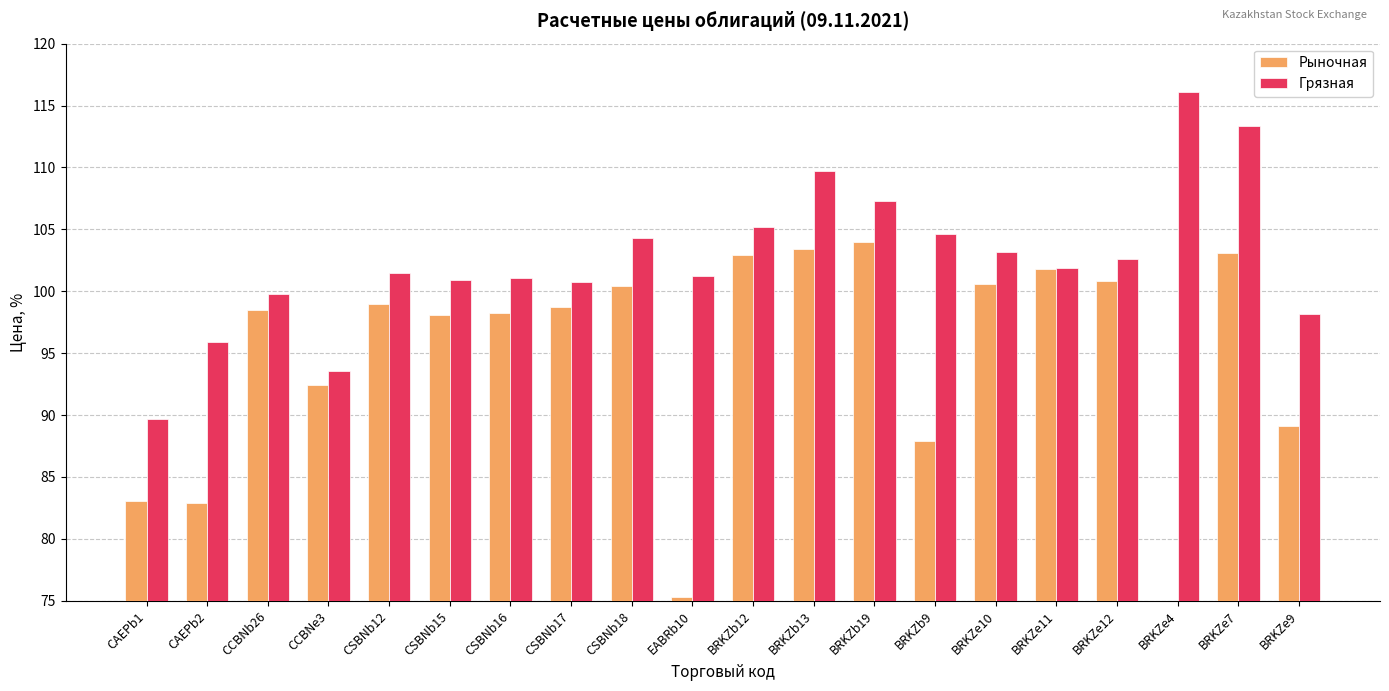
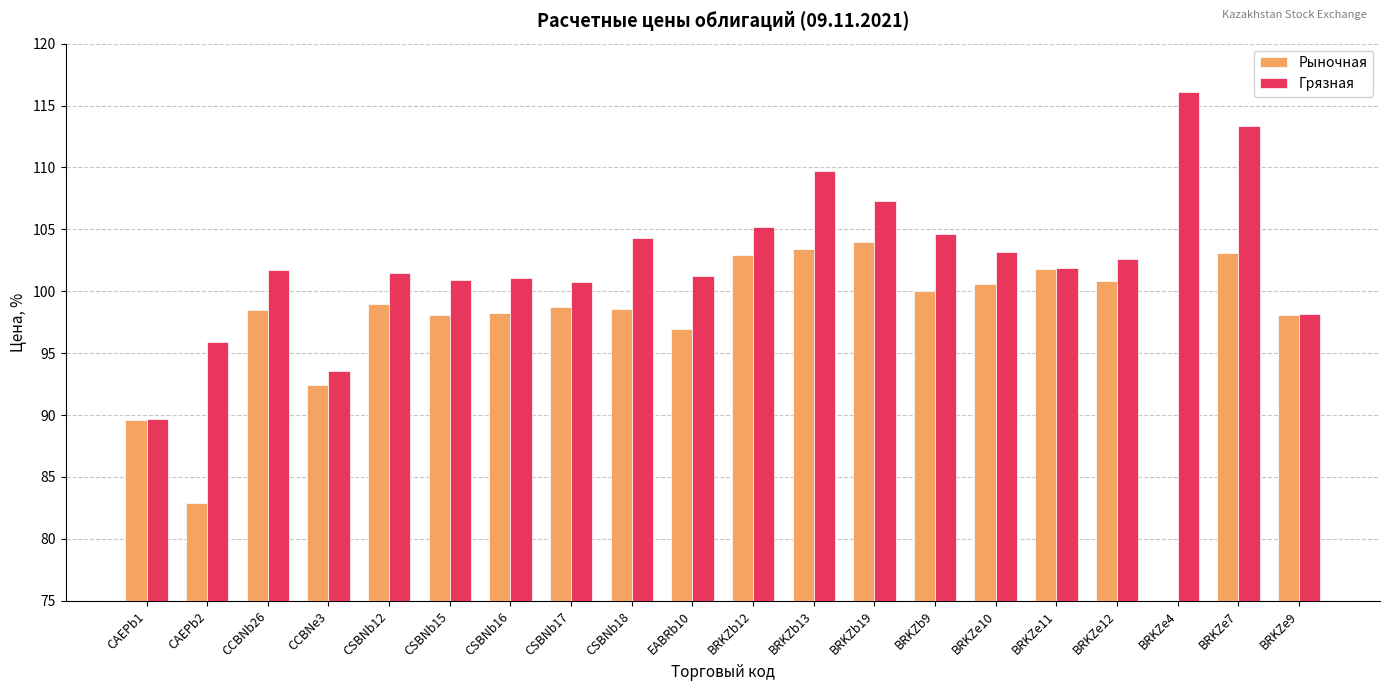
  {
    "Рыночная": {
-     "CAEPb1": 83.0,
+     "CAEPb1": 89.6,
      "CAEPb2": 82.9,
      "CCBNb26": 98.5,
      "CCBNe3": 92.5,
      "CSBNb12": 98.9,
      "CSBNb15": 98.1,
      "CSBNb16": 98.3,
      "CSBNb17": 98.8,
-     "CSBNb18": 100.4,
-     "EABRb10": 75.3,
+     "CSBNb18": 98.6,
+     "EABRb10": 97.0,
      "BRKZb12": 102.9,
      "BRKZb13": 103.4,
      "BRKZb19": 104.0,
-     "BRKZb9": 87.9,
+     "BRKZb9": 100.0,
      "BRKZe10": 100.6,
      "BRKZe11": 101.8,
      "BRKZe12": 100.8,
      "BRKZe7": 103.1,
-     "BRKZe9": 89.1
+     "BRKZe9": 98.1
    },
    "Грязная": {
      "CAEPb1": 89.7,
      "CAEPb2": 95.9,
-     "CCBNb26": 99.8,
+     "CCBNb26": 101.7,
      "CCBNe3": 93.6,
      "CSBNb12": 101.5,
      "CSBNb15": 100.9,
      "CSBNb16": 101.0,
      "CSBNb17": 100.7,
      "CSBNb18": 104.3,
      "EABRb10": 101.2,
      "BRKZb12": 105.2,
      "BRKZb13": 109.7,
      "BRKZb19": 107.3,
      "BRKZb9": 104.7,
      "BRKZe10": 103.2,
      "BRKZe11": 101.9,
      "BRKZe12": 102.6,
      "BRKZe4": 116.1,
      "BRKZe7": 113.4,
      "BRKZe9": 98.2
    }
  }
